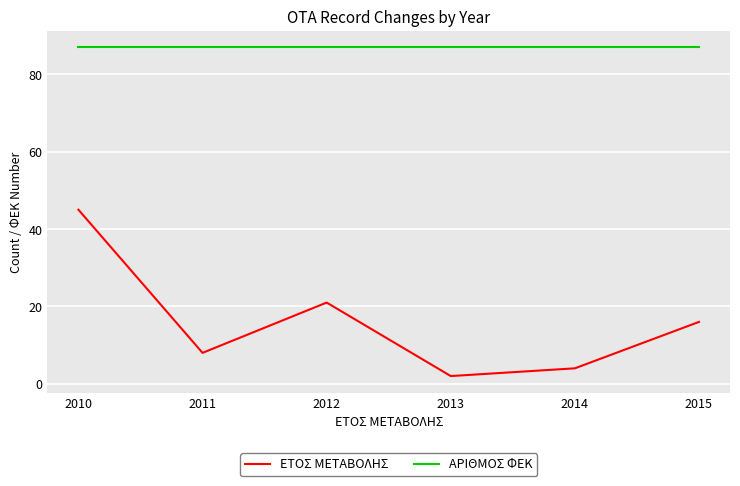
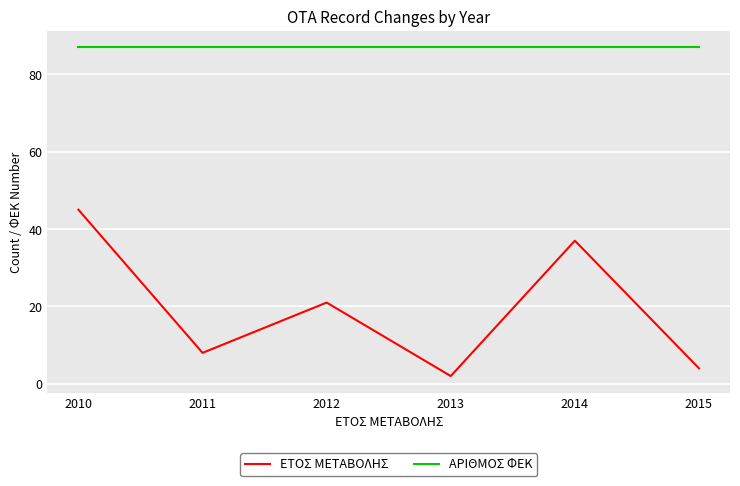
  {
    "ΕΤΟΣ ΜΕΤΑΒΟΛΗΣ": {
      "2010": 45,
      "2011": 8,
      "2012": 21,
      "2013": 2,
-     "2014": 4,
-     "2015": 16
+     "2014": 37,
+     "2015": 4
    },
    "ΑΡΙΘΜΟΣ ΦΕΚ": {
      "2010": 87,
      "2011": 87,
      "2012": 87,
      "2013": 87,
      "2014": 87,
      "2015": 87
    }
  }
